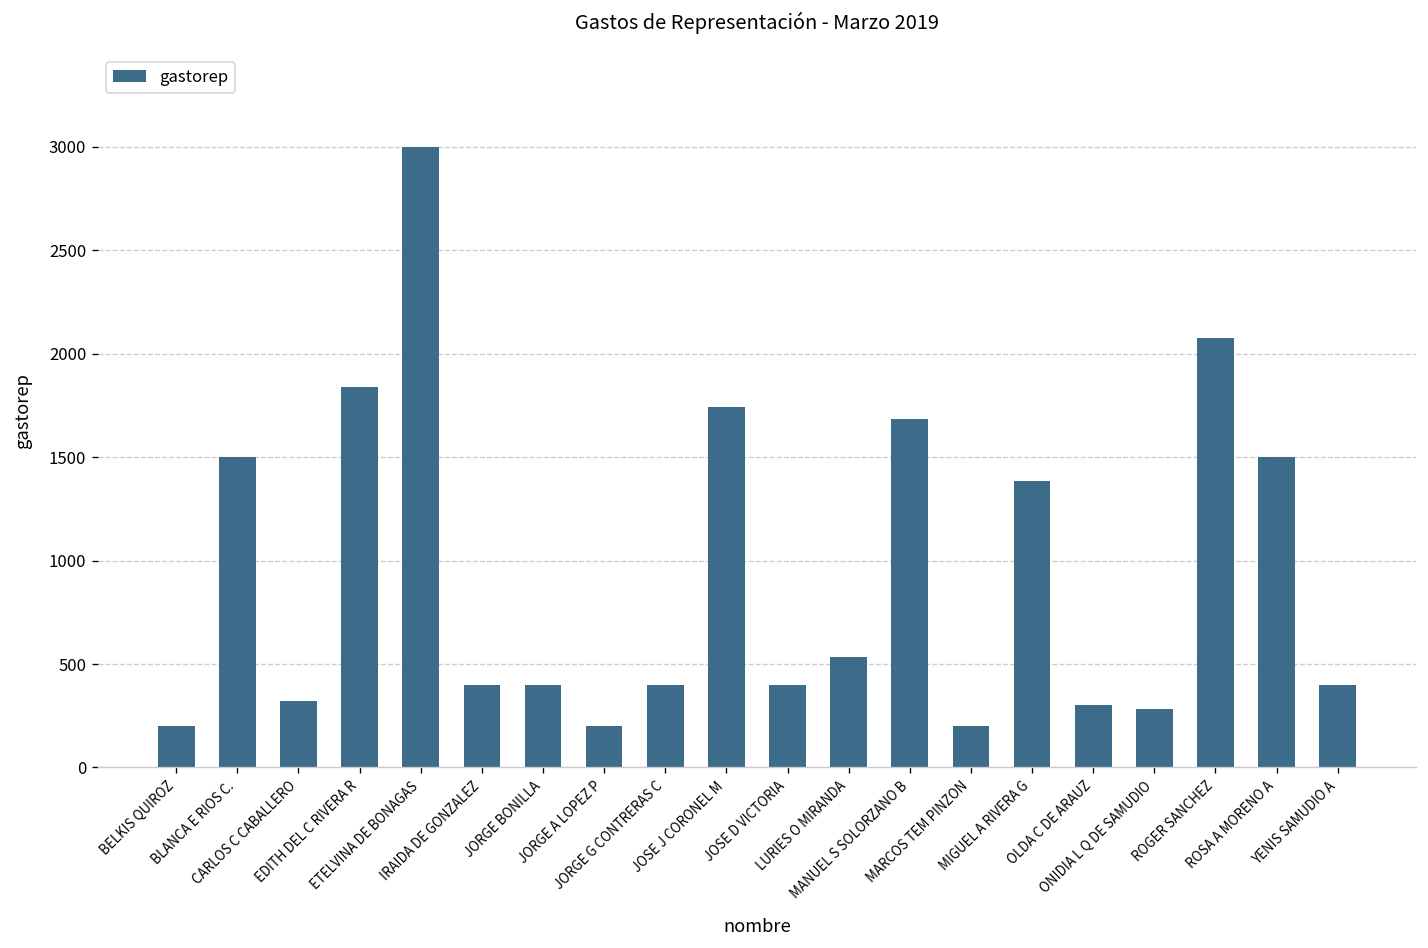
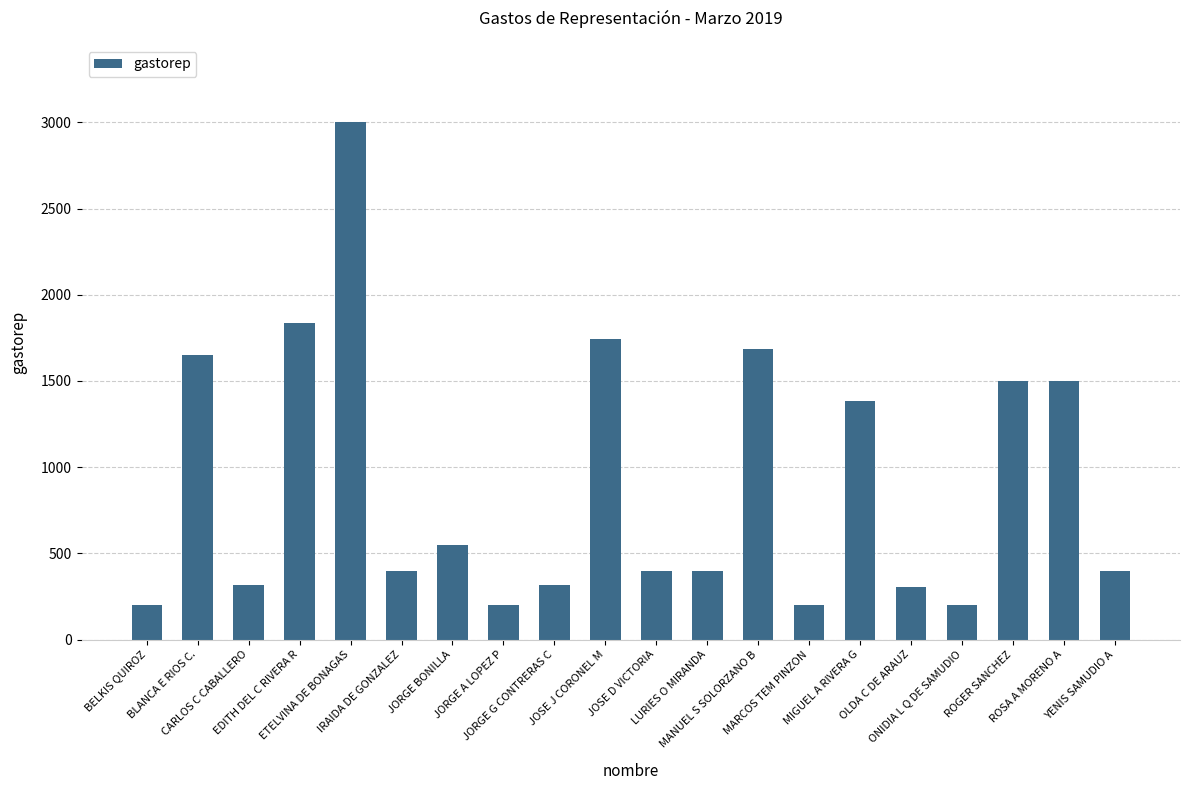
  {
    "BELKIS QUIROZ": 200,
-   "BLANCA E RIOS C.": 1500,
+   "BLANCA E RIOS C.": 1650,
    "CARLOS C CABALLERO": 320,
    "EDITH DEL C RIVERA R": 1840,
    "ETELVINA DE BONAGAS": 3000,
    "IRAIDA DE GONZALEZ": 400,
-   "JORGE BONILLA": 400,
+   "JORGE BONILLA": 550,
    "JORGE A LOPEZ P": 200,
-   "JORGE G CONTRERAS C": 400,
+   "JORGE G CONTRERAS C": 320,
    "JOSE J CORONEL M": 1740,
    "JOSE D VICTORIA": 400,
-   "LURIES O MIRANDA": 540,
+   "LURIES O MIRANDA": 400,
    "MANUEL S SOLORZANO B": 1690,
    "MARCOS TEM PINZON": 200,
    "MIGUEL A RIVERA G": 1380,
    "OLDA C DE ARAUZ": 300,
-   "ONIDIA L Q DE SAMUDIO": 280,
-   "ROGER SANCHEZ": 2080,
+   "ONIDIA L Q DE SAMUDIO": 200,
+   "ROGER SANCHEZ": 1500,
    "ROSA A MORENO A": 1500,
    "YENIS SAMUDIO A": 400
  }
